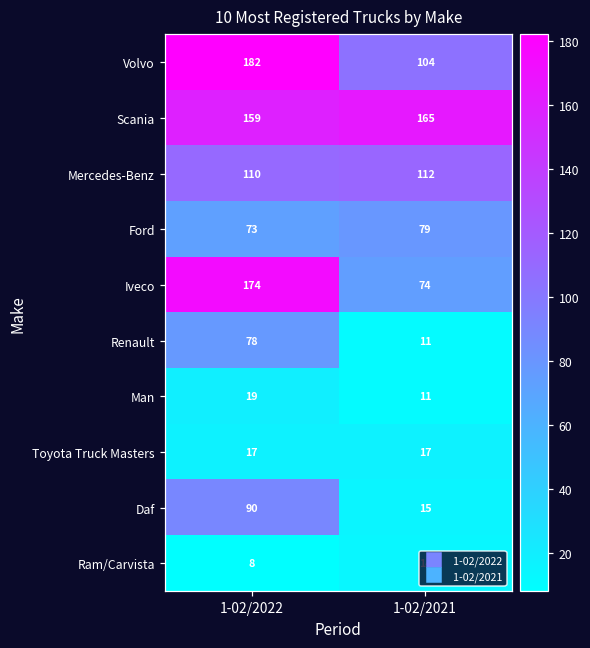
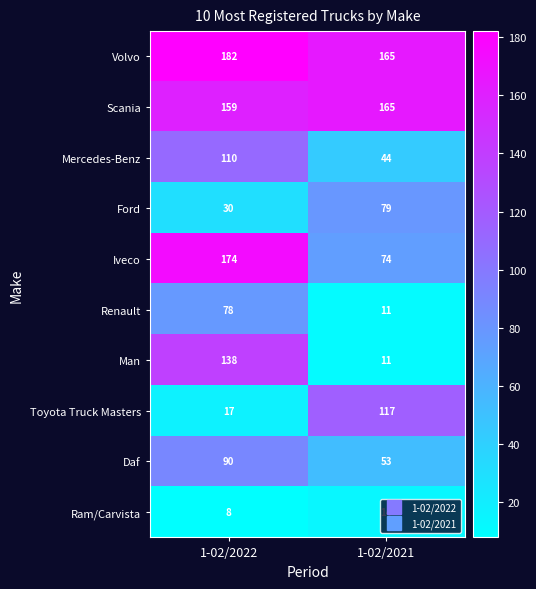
  {
    "Volvo": {
      "1-02/2022": 182,
-     "1-02/2021": 104
+     "1-02/2021": 165
    },
    "Scania": {
      "1-02/2022": 159,
      "1-02/2021": 165
    },
    "Mercedes-Benz": {
      "1-02/2022": 110,
-     "1-02/2021": 112
+     "1-02/2021": 44
    },
    "Ford": {
-     "1-02/2022": 73,
+     "1-02/2022": 30,
      "1-02/2021": 79
    },
    "Iveco": {
      "1-02/2022": 174,
      "1-02/2021": 74
    },
    "Renault": {
      "1-02/2022": 78,
      "1-02/2021": 11
    },
    "Man": {
-     "1-02/2022": 19,
+     "1-02/2022": 138,
      "1-02/2021": 11
    },
    "Toyota Truck Masters": {
      "1-02/2022": 17,
-     "1-02/2021": 17
+     "1-02/2021": 117
    },
    "Daf": {
      "1-02/2022": 90,
-     "1-02/2021": 15
+     "1-02/2021": 53
    },
    "Ram/Carvista": {
      "1-02/2022": 8
    }
  }
